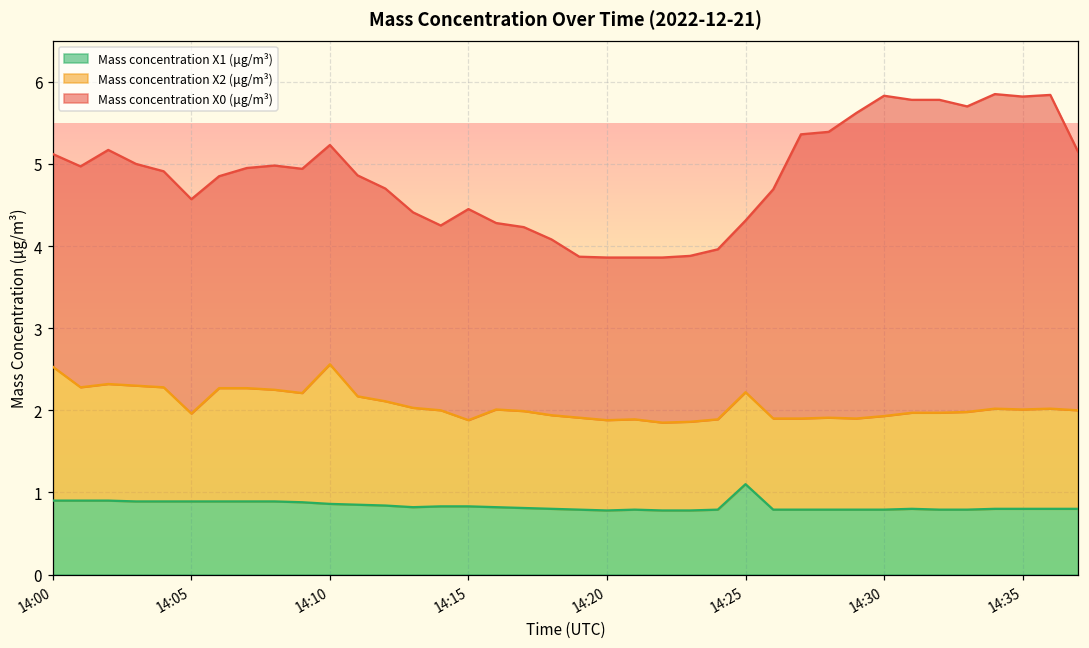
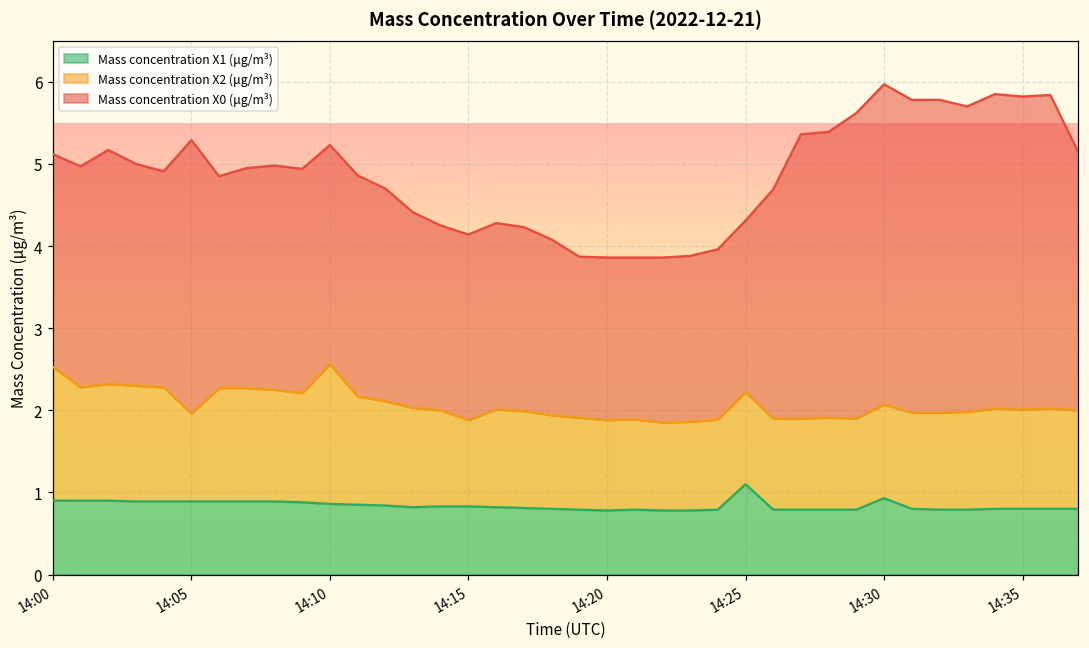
  {
    "Mass concentration X1 (μg/m³)": {
      "14:00": 0.9,
      "14:05": 0.9,
      "14:10": 0.9,
      "14:15": 0.8,
      "14:20": 0.8,
      "14:25": 1.1,
-     "14:30": 0.8,
+     "14:30": 0.9,
      "14:35": 0.8
    },
    "Mass concentration X2 (μg/m³)": {
      "14:00": 1.6,
      "14:05": 1.1,
      "14:10": 1.7,
      "14:15": 1.0,
      "14:20": 1.1,
      "14:25": 1.1,
      "14:30": 1.1,
      "14:35": 1.2
    },
    "Mass concentration X0 (μg/m³)": {
      "14:00": 2.6,
-     "14:05": 2.6,
+     "14:05": 3.3,
      "14:10": 2.7,
-     "14:15": 2.6,
+     "14:15": 2.3,
      "14:20": 2.0,
      "14:25": 2.1,
      "14:30": 3.9,
      "14:35": 3.8
    }
  }
